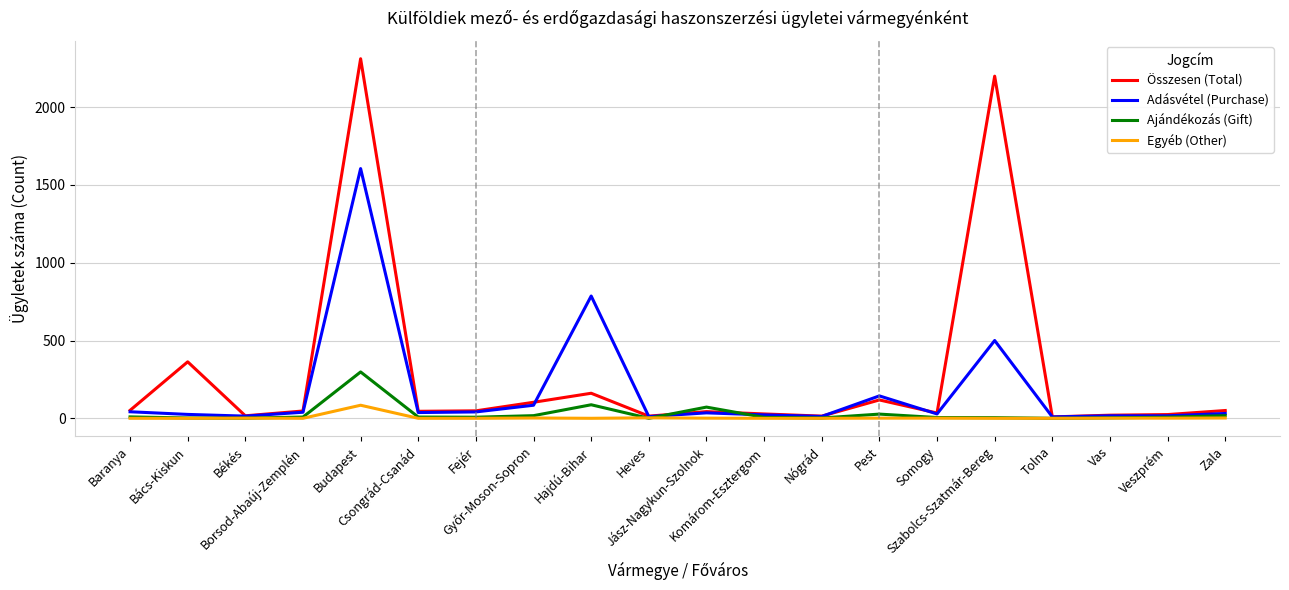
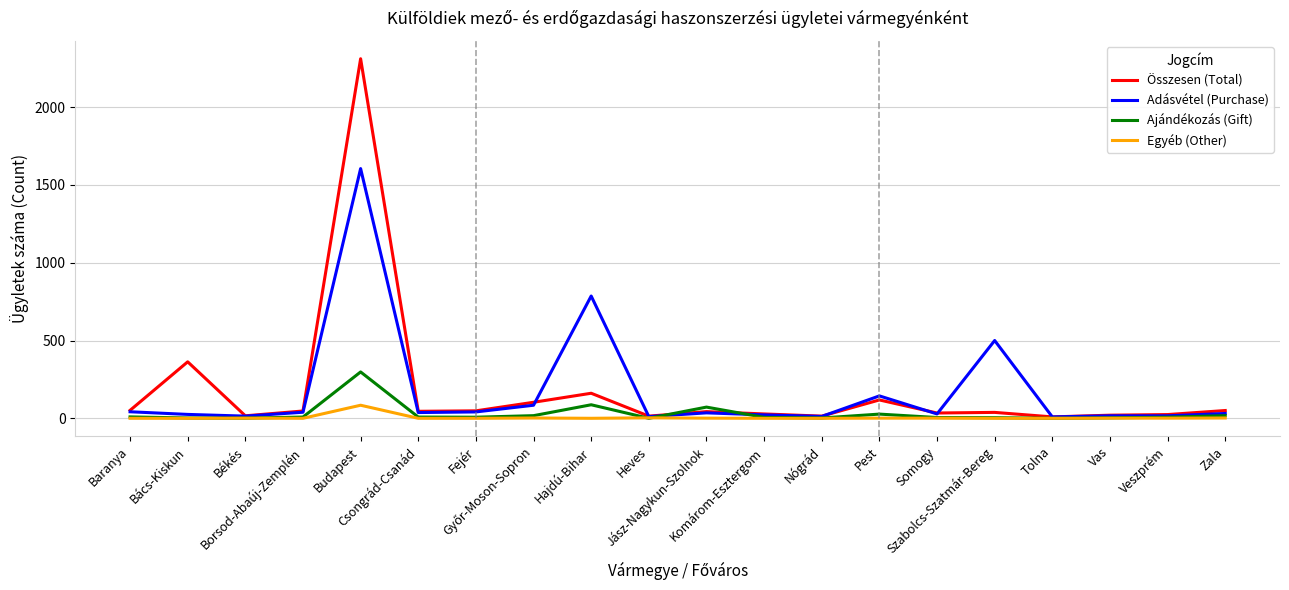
  {
    "Összesen (Total)": {
      "Bács-Kiskun": 360,
      "Budapest": 2310,
      "Győr-Moson-Sopron": 100,
      "Hajdú-Bihar": 160,
      "Pest": 120,
-     "Szabolcs-Szatmár-Bereg": 2200,
+     "Szabolcs-Szatmár-Bereg": 40,
      "Zala": 50
    },
    "Adásvétel (Purchase)": {
      "Bács-Kiskun": 30,
      "Budapest": 1610,
      "Győr-Moson-Sopron": 80,
      "Hajdú-Bihar": 790,
      "Pest": 140,
      "Szabolcs-Szatmár-Bereg": 500
    },
    "Ajándékozás (Gift)": {
      "Budapest": 300,
      "Hajdú-Bihar": 90,
      "Jász-Nagykun-Szolnok": 70,
      "Pest": 30
    },
    "Egyéb (Other)": {
      "Budapest": 80,
      "Hajdú-Bihar": 0,
      "Jász-Nagykun-Szolnok": 0,
      "Pest": 0
    }
  }
